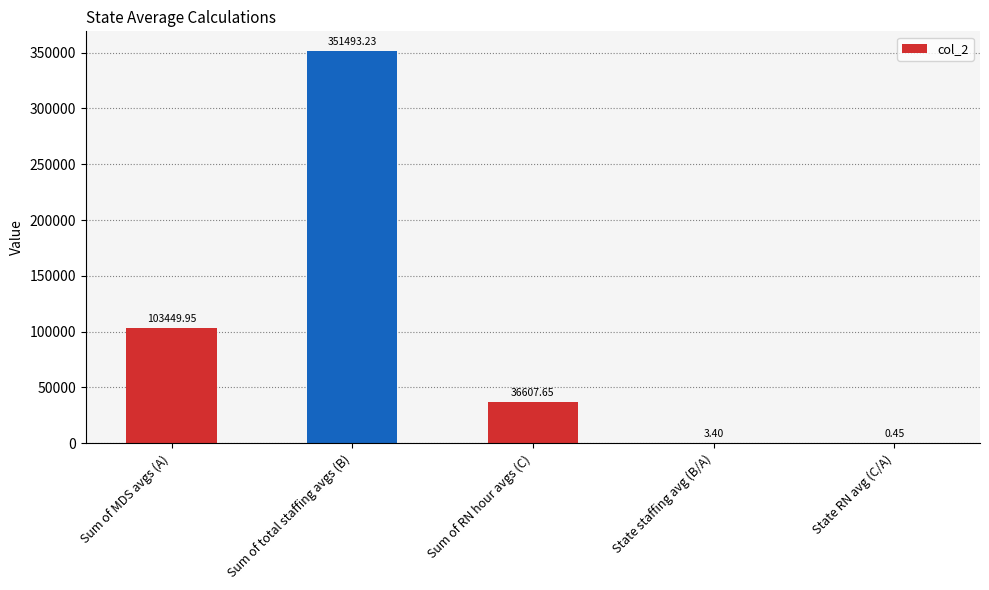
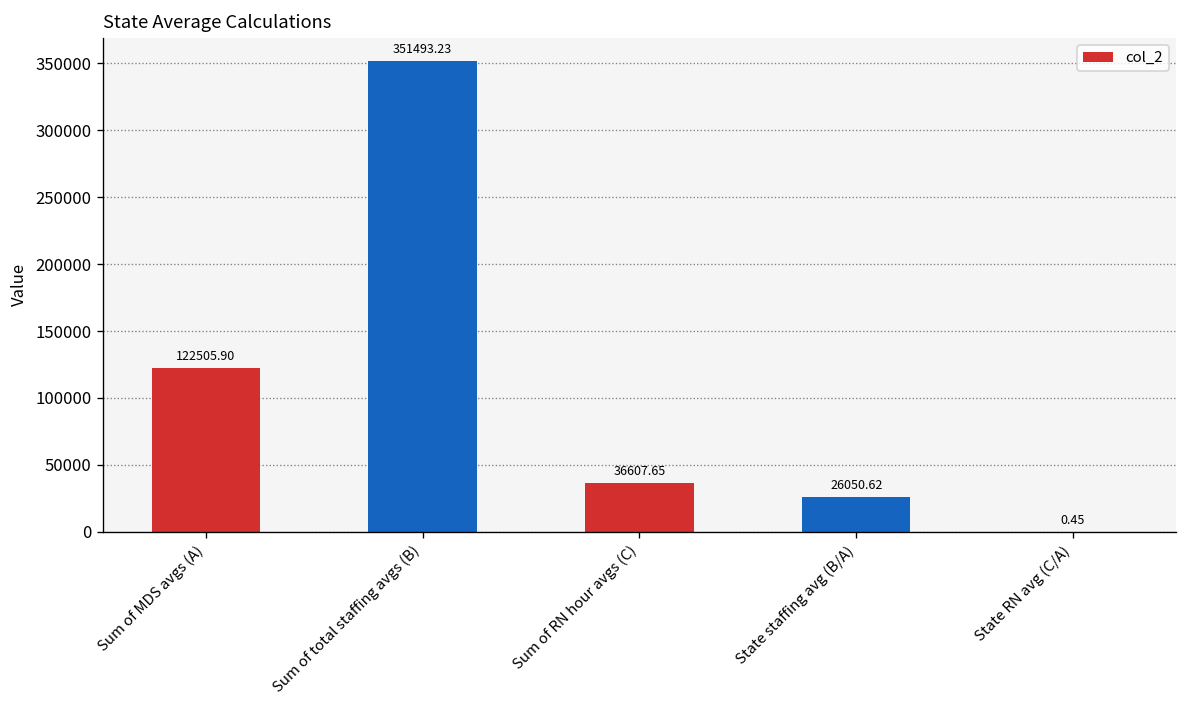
  {
-   "Sum of MDS avgs (A)": 103449.95,
+   "Sum of MDS avgs (A)": 122505.90,
    "Sum of total staffing avgs (B)": 351493.23,
    "Sum of RN hour avgs (C)": 36607.65,
-   "State staffing avg (B/A)": 3.40,
+   "State staffing avg (B/A)": 26050.62,
    "State RN avg (C/A)": 0.45
  }
